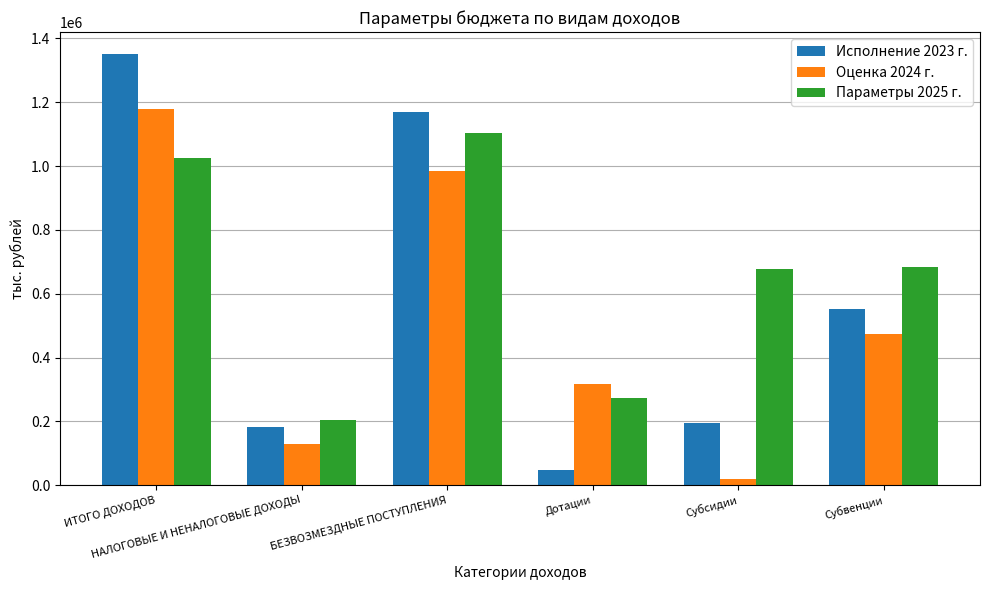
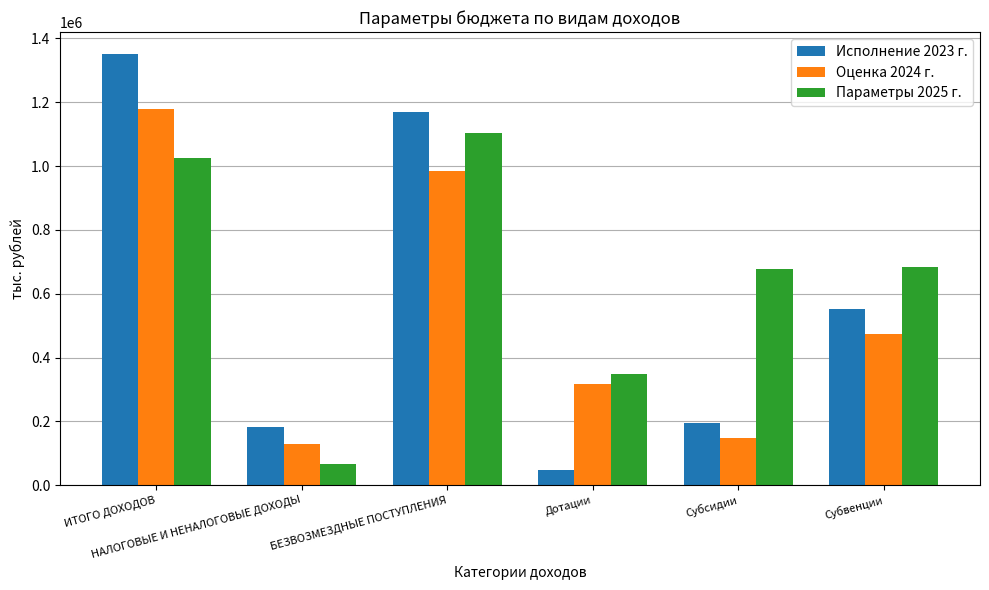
  {
    "Исполнение 2023 г.": {
      "ИТОГО ДОХОДОВ": 1350000,
      "НАЛОГОВЫЕ И НЕНАЛОГОВЫЕ ДОХОДЫ": 180000,
      "БЕЗВОЗМЕЗДНЫЕ ПОСТУПЛЕНИЯ": 1170000,
      "Дотации": 50000,
      "Субсидии": 200000,
      "Субвенции": 550000
    },
    "Оценка 2024 г.": {
      "ИТОГО ДОХОДОВ": 1180000,
      "НАЛОГОВЫЕ И НЕНАЛОГОВЫЕ ДОХОДЫ": 130000,
      "БЕЗВОЗМЕЗДНЫЕ ПОСТУПЛЕНИЯ": 980000,
      "Дотации": 320000,
-     "Субсидии": 20000,
+     "Субсидии": 150000,
      "Субвенции": 470000
    },
    "Параметры 2025 г.": {
      "ИТОГО ДОХОДОВ": 1030000,
-     "НАЛОГОВЫЕ И НЕНАЛОГОВЫЕ ДОХОДЫ": 200000,
+     "НАЛОГОВЫЕ И НЕНАЛОГОВЫЕ ДОХОДЫ": 70000,
      "БЕЗВОЗМЕЗДНЫЕ ПОСТУПЛЕНИЯ": 1100000,
-     "Дотации": 270000,
+     "Дотации": 350000,
      "Субсидии": 680000,
      "Субвенции": 680000
    }
  }
